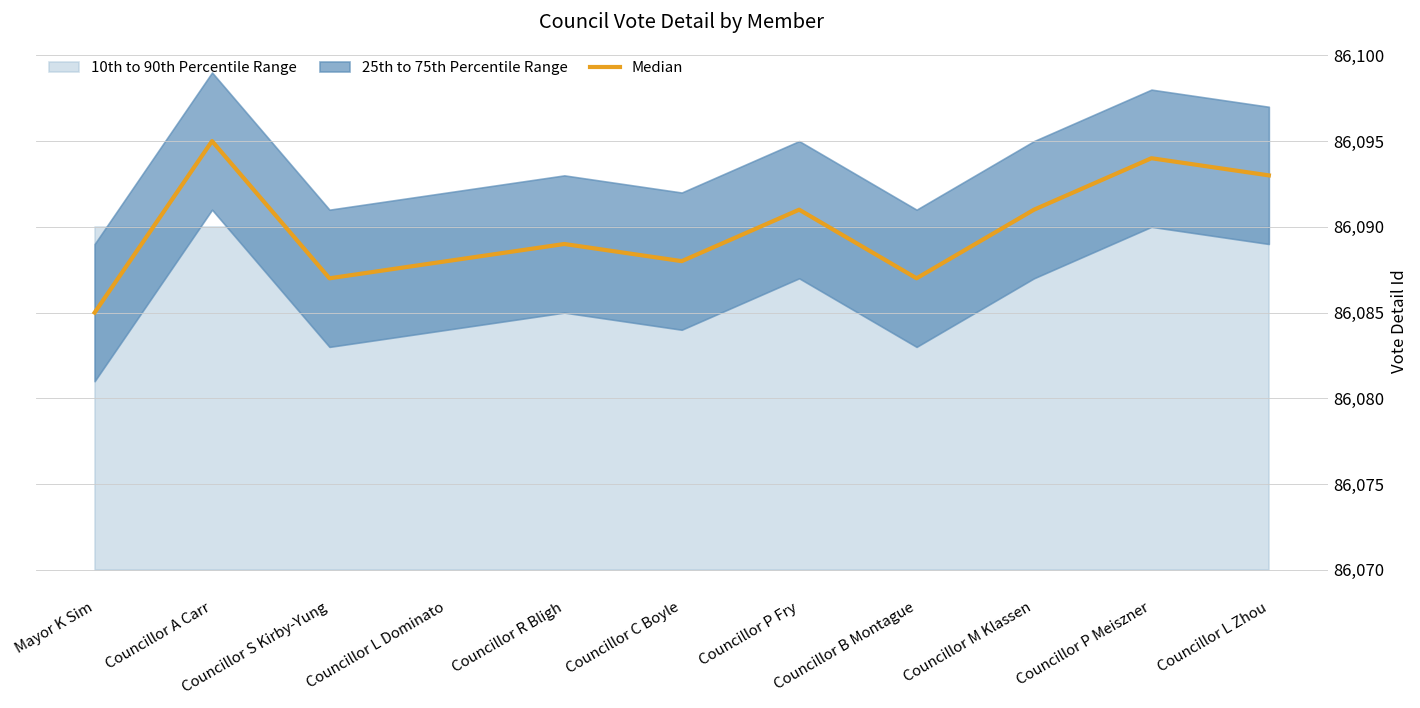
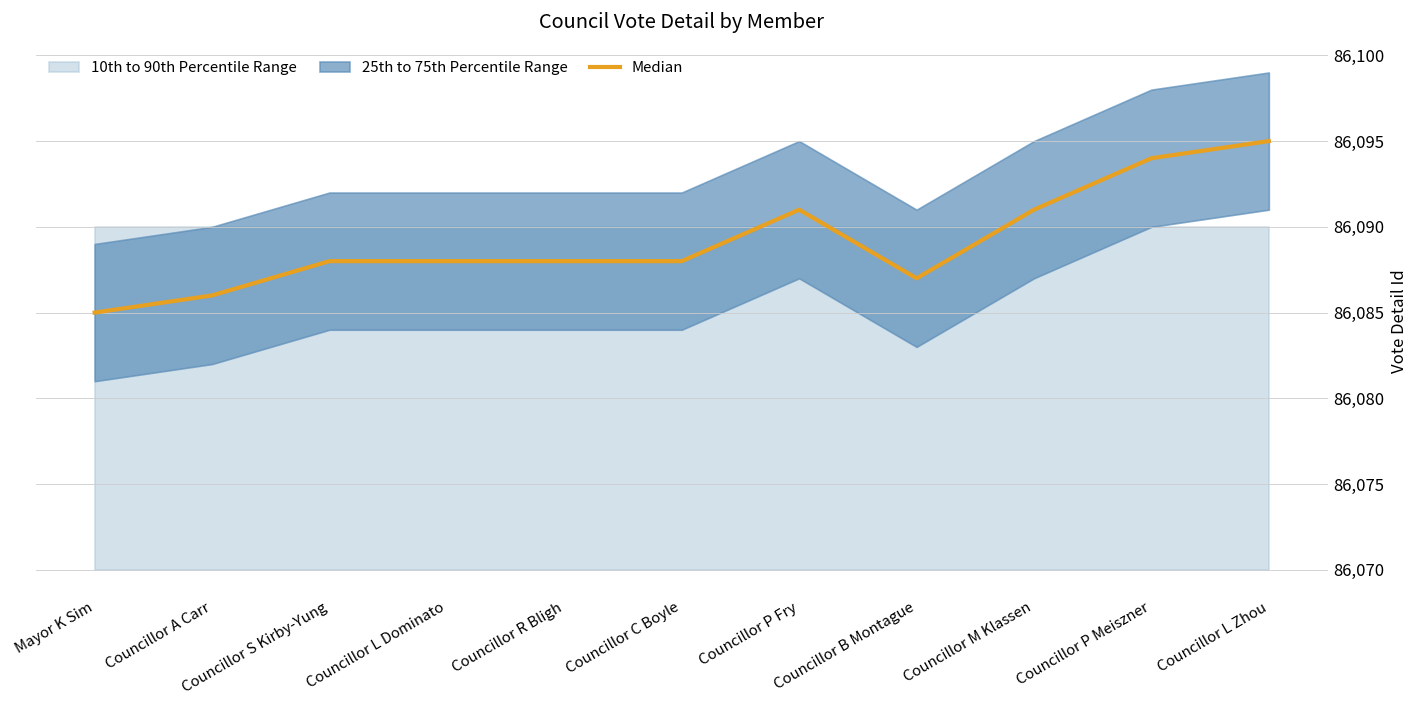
  {
    "Median": {
      "Mayor K Sim": "86,085",
-     "Councillor A Carr": "86,095",
-     "Councillor S Kirby-Yung": "86,087",
+     "Councillor A Carr": "86,086",
+     "Councillor S Kirby-Yung": "86,088",
      "Councillor L Dominato": "86,088",
-     "Councillor R Bligh": "86,089",
+     "Councillor R Bligh": "86,088",
      "Councillor C Boyle": "86,088",
      "Councillor P Fry": "86,091",
      "Councillor B Montague": "86,087",
      "Councillor M Klassen": "86,091",
      "Councillor P Meiszner": "86,094",
-     "Councillor L Zhou": "86,093"
+     "Councillor L Zhou": "86,095"
    },
    "10th to 90th Percentile Range": {
      "Mayor K Sim": "86,090",
      "Councillor S Kirby-Yung": "86,090",
      "Councillor L Dominato": "86,090",
      "Councillor R Bligh": "86,090",
      "Councillor C Boyle": "86,090",
      "Councillor P Fry": "86,090",
      "Councillor B Montague": "86,090",
      "Councillor M Klassen": "86,090",
      "Councillor P Meiszner": "86,090",
      "Councillor L Zhou": "86,090"
    },
    "25th to 75th Percentile Range": {
      "Councillor P Meiszner": "8"
    }
  }
